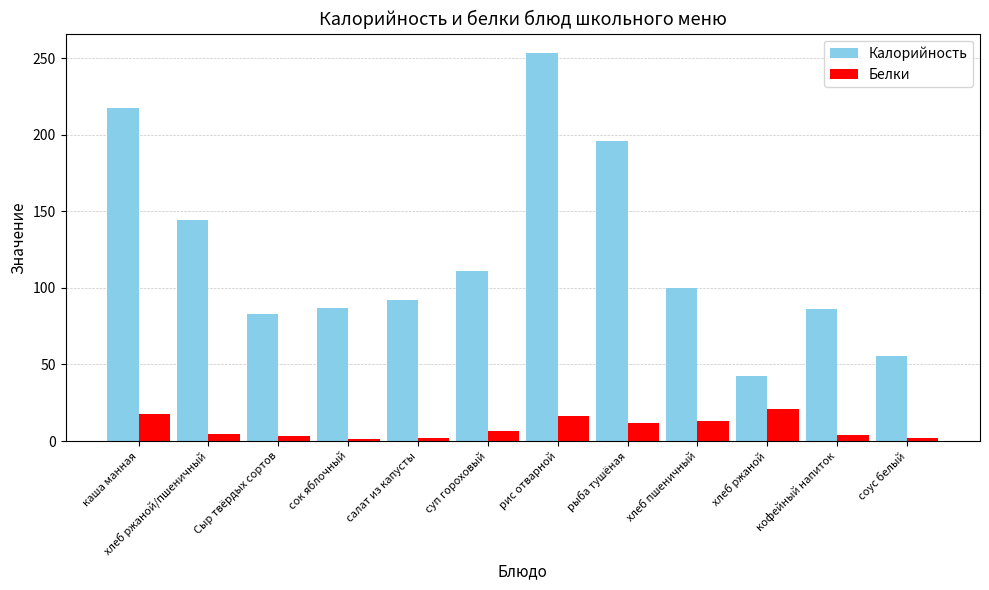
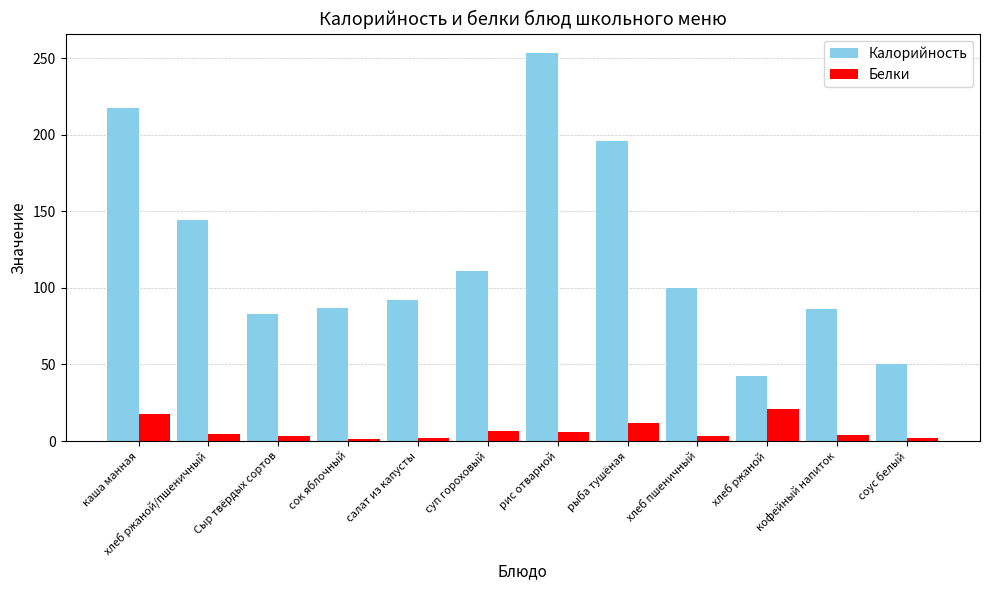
  {
    "Калорийность": {
      "каша манная": 218,
      "хлеб ржаной/пшеничный": 144,
      "Сыр твёрдых сортов": 83,
      "сок яблочный": 87,
      "салат из капусты": 92,
      "суп гороховый": 111,
      "рис отварной": 254,
      "рыба тушёная": 196,
      "хлеб пшеничный": 100,
      "хлеб ржаной": 43,
      "кофейный напиток": 86,
-     "соус белый": 55
+     "соус белый": 50
    },
    "Белки": {
      "каша манная": 18,
      "хлеб ржаной/пшеничный": 5,
      "Сыр твёрдых сортов": 4,
      "салат из капусты": 2,
      "суп гороховый": 7,
-     "рис отварной": 17,
+     "рис отварной": 6,
      "рыба тушёная": 12,
-     "хлеб пшеничный": 13,
+     "хлеб пшеничный": 3,
      "хлеб ржаной": 21,
      "кофейный напиток": 4,
      "соус белый": 2
    }
  }
